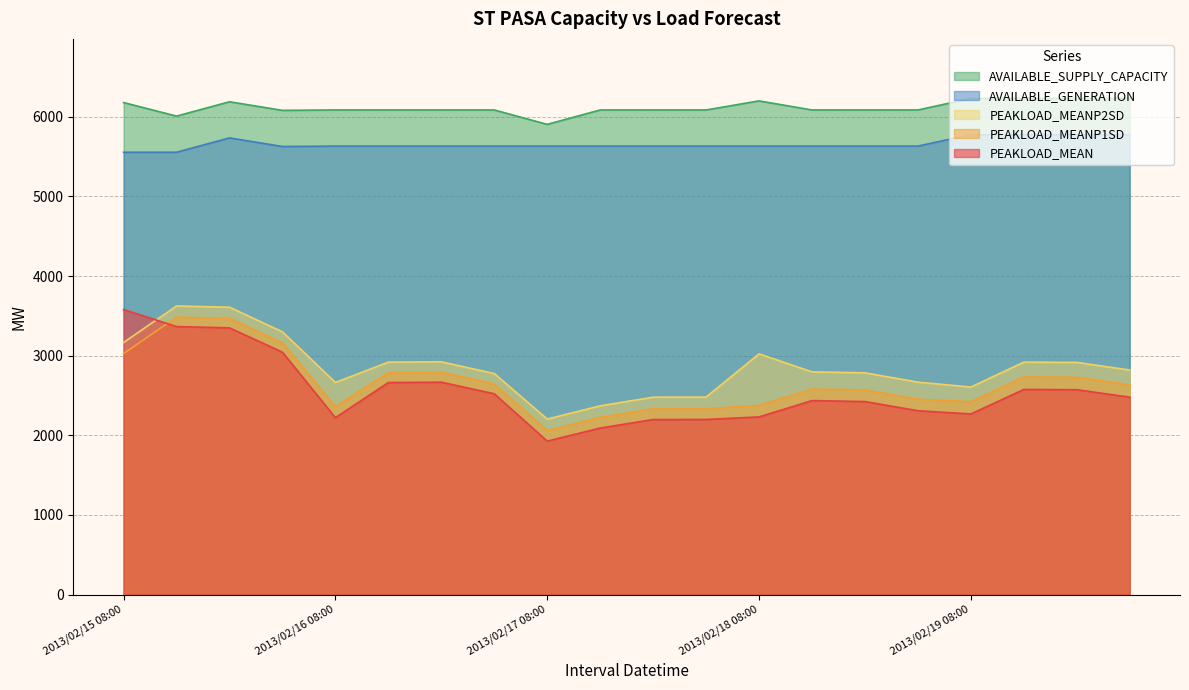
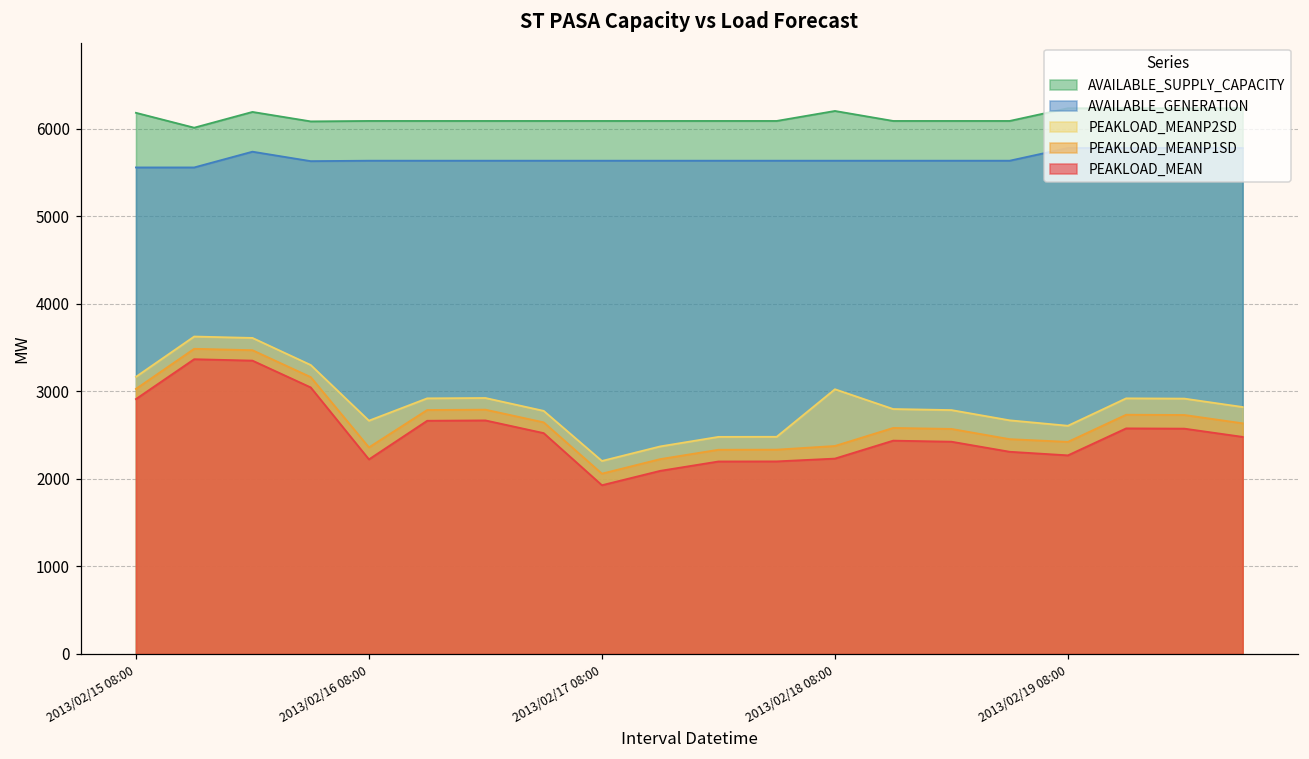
  {
    "AVAILABLE_SUPPLY_CAPACITY": {
      "2013/02/15 08:00": 6200,
      "2013/02/16 08:00": 6100,
-     "2013/02/17 08:00": 5900,
+     "2013/02/17 08:00": 6100,
      "2013/02/18 08:00": 6200
    },
    "AVAILABLE_GENERATION": {
      "2013/02/15 08:00": 5600,
      "2013/02/16 08:00": 5600,
      "2013/02/17 08:00": 5600,
      "2013/02/18 08:00": 5600
    },
    "PEAKLOAD_MEANP2SD": {
      "2013/02/15 08:00": 3200,
      "2013/02/16 08:00": 2700,
      "2013/02/17 08:00": 2200,
      "2013/02/18 08:00": 3000,
      "2013/02/19 08:00": 2600
    },
    "PEAKLOAD_MEANP1SD": {
      "2013/02/15 08:00": 3000,
      "2013/02/16 08:00": 2400,
      "2013/02/17 08:00": 2100,
      "2013/02/18 08:00": 2400,
      "2013/02/19 08:00": 2400
    },
    "PEAKLOAD_MEAN": {
-     "2013/02/15 08:00": 3600,
+     "2013/02/15 08:00": 2900,
      "2013/02/16 08:00": 2200,
      "2013/02/17 08:00": 1900,
      "2013/02/18 08:00": 2200,
      "2013/02/19 08:00": 2300
    }
  }
